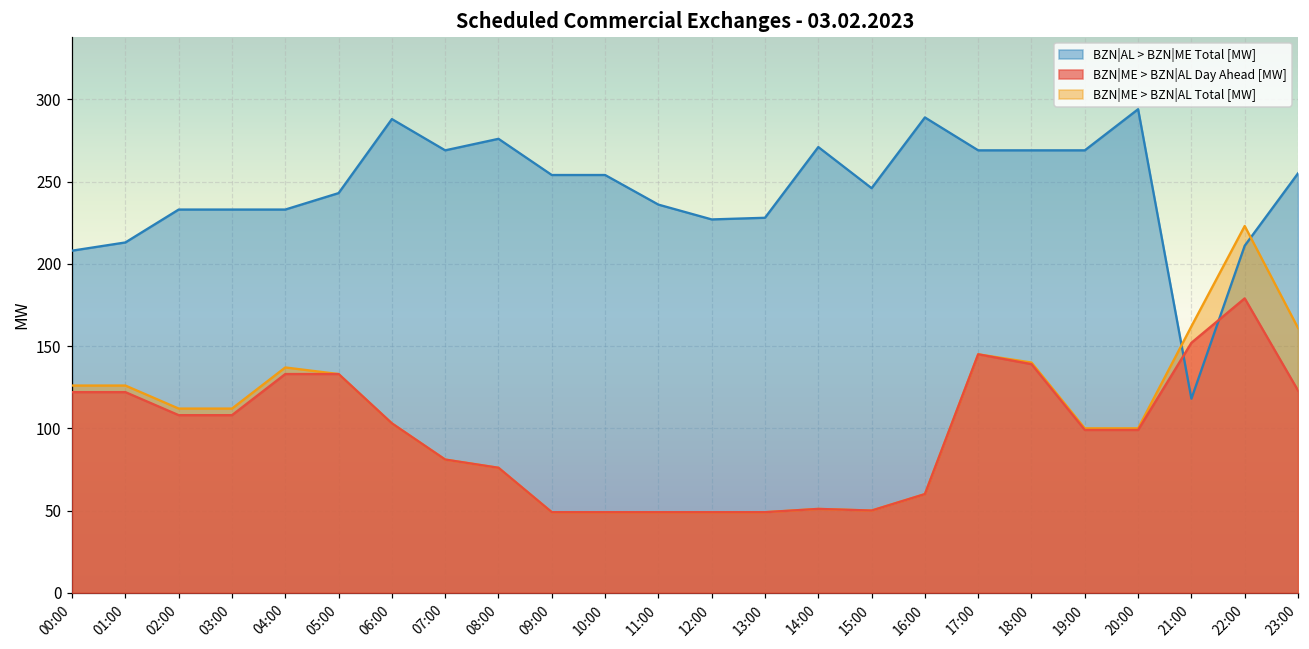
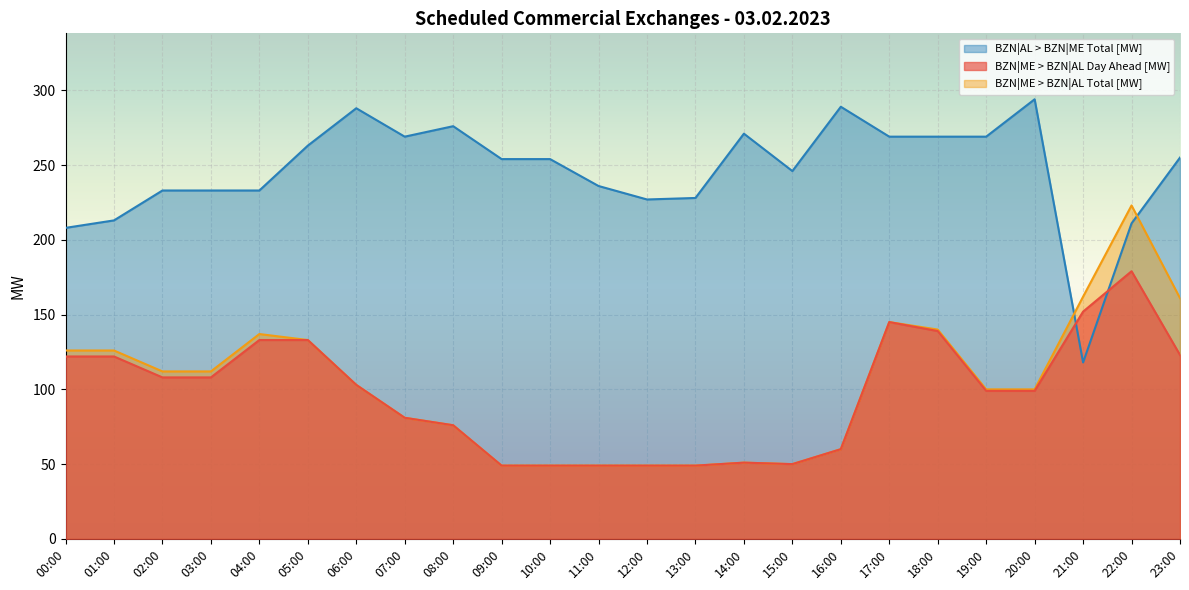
  {
    "BZN|AL > BZN|ME Total [MW]": {
      "00:00": 208,
      "01:00": 213,
      "02:00": 233,
      "03:00": 233,
      "04:00": 233,
-     "05:00": 243,
+     "05:00": 263,
      "06:00": 288,
      "07:00": 269,
      "08:00": 276,
      "09:00": 254,
      "10:00": 254,
      "11:00": 236,
      "12:00": 227,
      "13:00": 228,
      "14:00": 271,
      "15:00": 246,
      "16:00": 289,
      "17:00": 269,
      "18:00": 269,
      "19:00": 269,
      "20:00": 294,
      "21:00": 118,
      "22:00": 211,
      "23:00": 255
    },
    "BZN|ME > BZN|AL Day Ahead [MW]": {
      "00:00": 122,
      "01:00": 122,
      "02:00": 108,
      "03:00": 108,
      "04:00": 133,
      "21:00": 152,
      "22:00": 179,
      "23:00": 123
    },
    "BZN|ME > BZN|AL Total [MW]": {
      "00:00": 126,
      "01:00": 126,
      "02:00": 112,
      "03:00": 112,
      "04:00": 137,
      "21:00": 162,
      "22:00": 223,
      "23:00": 161
    }
  }
